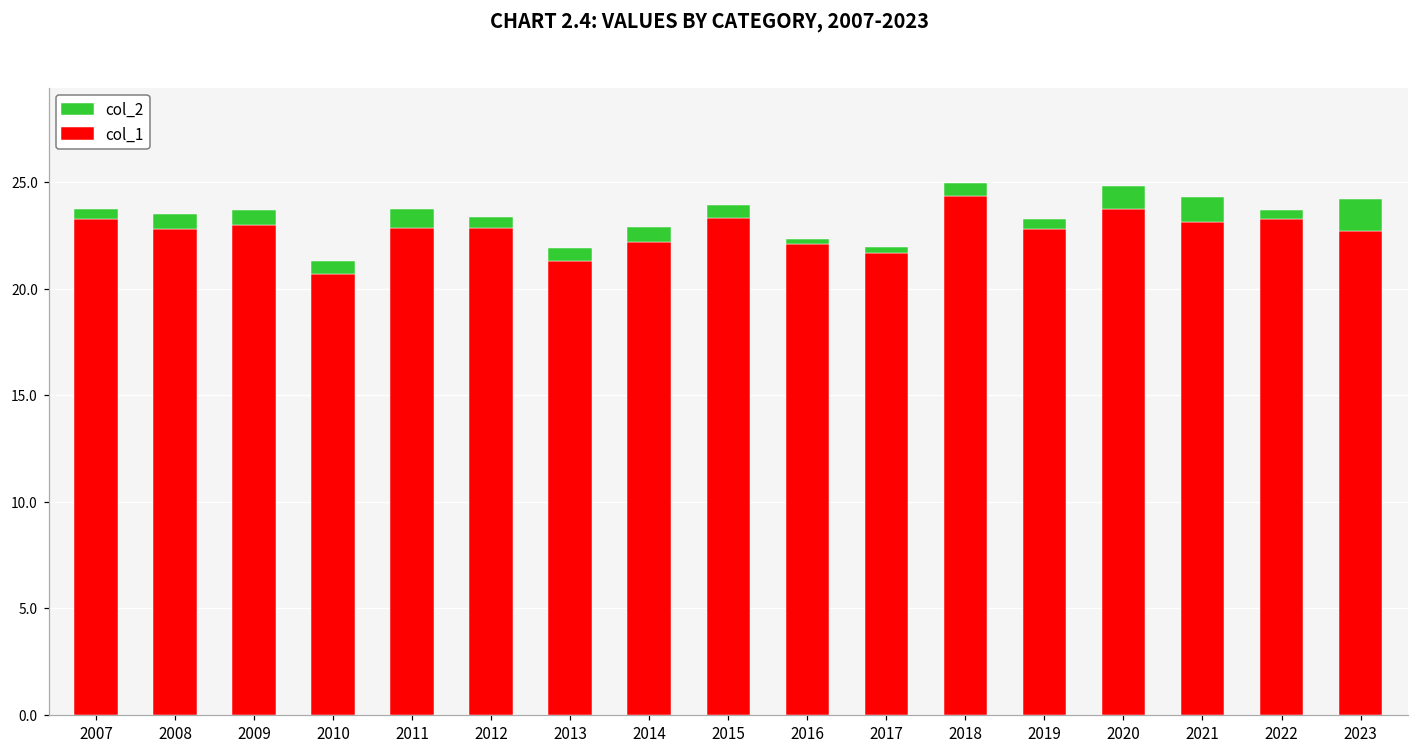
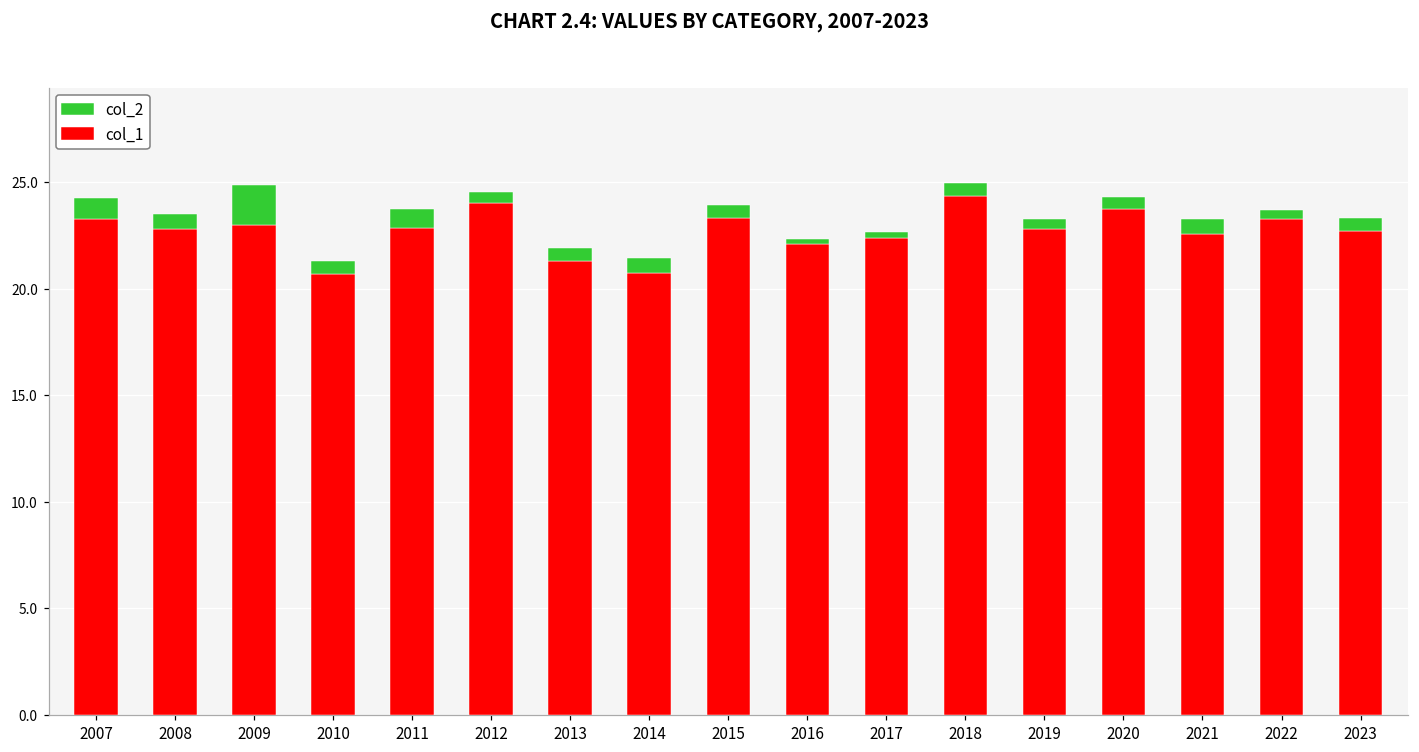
  {
    "col_1": {
      "2007": 23.3,
      "2008": 22.8,
      "2009": 23.0,
      "2010": 20.7,
      "2011": 22.9,
-     "2012": 22.8,
+     "2012": 24.0,
      "2013": 21.3,
-     "2014": 22.2,
+     "2014": 20.8,
      "2015": 23.3,
      "2016": 22.1,
-     "2017": 21.7,
+     "2017": 22.4,
      "2018": 24.4,
      "2019": 22.8,
      "2020": 23.7,
-     "2021": 23.1,
+     "2021": 22.6,
      "2022": 23.3,
      "2023": 22.7
    },
    "col_2": {
-     "2007": 0.5,
+     "2007": 1.0,
      "2008": 0.7,
-     "2009": 0.7,
+     "2009": 1.9,
      "2010": 0.6,
      "2011": 0.9,
      "2012": 0.5,
      "2013": 0.6,
      "2014": 0.7,
      "2015": 0.6,
      "2016": 0.2,
      "2017": 0.3,
      "2018": 0.6,
      "2019": 0.5,
-     "2020": 1.1,
-     "2021": 1.2,
+     "2020": 0.6,
+     "2021": 0.7,
      "2022": 0.4,
-     "2023": 1.5
+     "2023": 0.6
    }
  }
